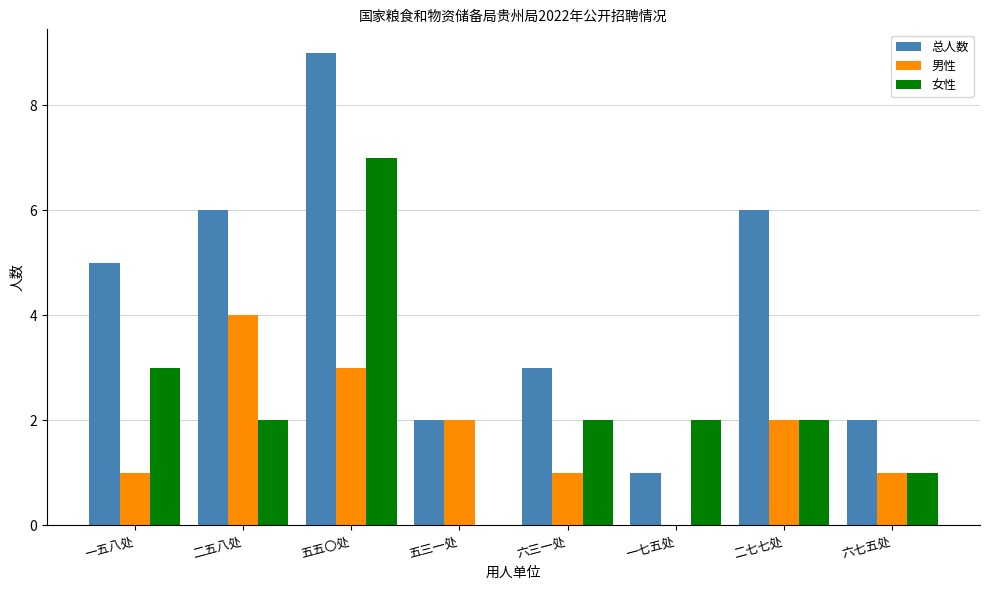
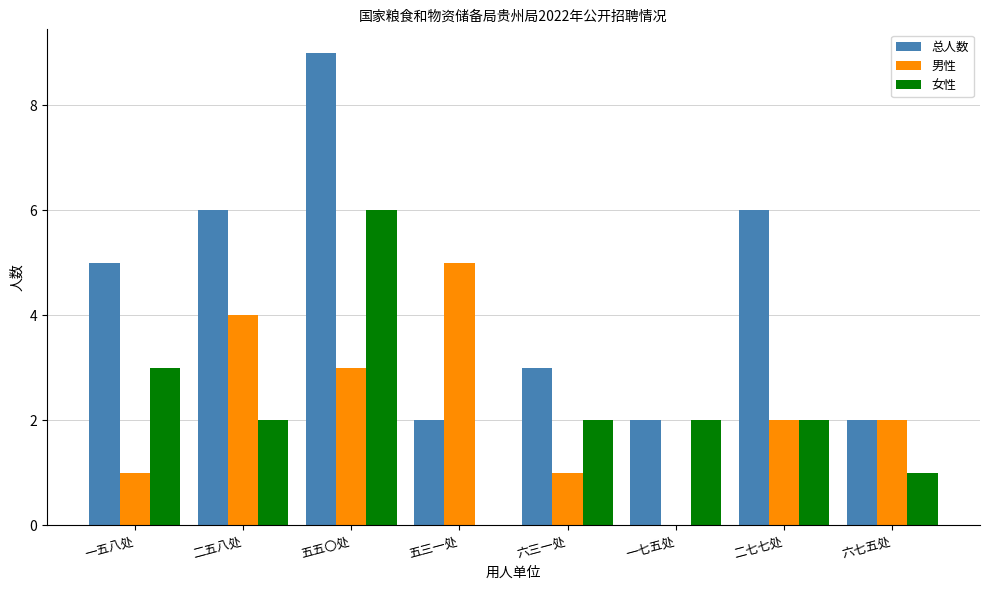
  {
    "总人数": {
      "一五八处": 5,
      "二五八处": 6,
      "五五〇处": 9,
      "五三一处": 2,
      "六三一处": 3,
-     "一七五处": 1,
+     "一七五处": 2,
      "二七七处": 6,
      "六七五处": 2
    },
    "男性": {
      "一五八处": 1,
      "二五八处": 4,
      "五五〇处": 3,
-     "五三一处": 2,
+     "五三一处": 5,
      "六三一处": 1,
      "一七五处": 0,
      "二七七处": 2,
-     "六七五处": 1
+     "六七五处": 2
    },
    "女性": {
      "一五八处": 3,
      "二五八处": 2,
-     "五五〇处": 7,
+     "五五〇处": 6,
      "五三一处": 0,
      "六三一处": 2,
      "一七五处": 2,
      "二七七处": 2,
      "六七五处": 1
    }
  }
